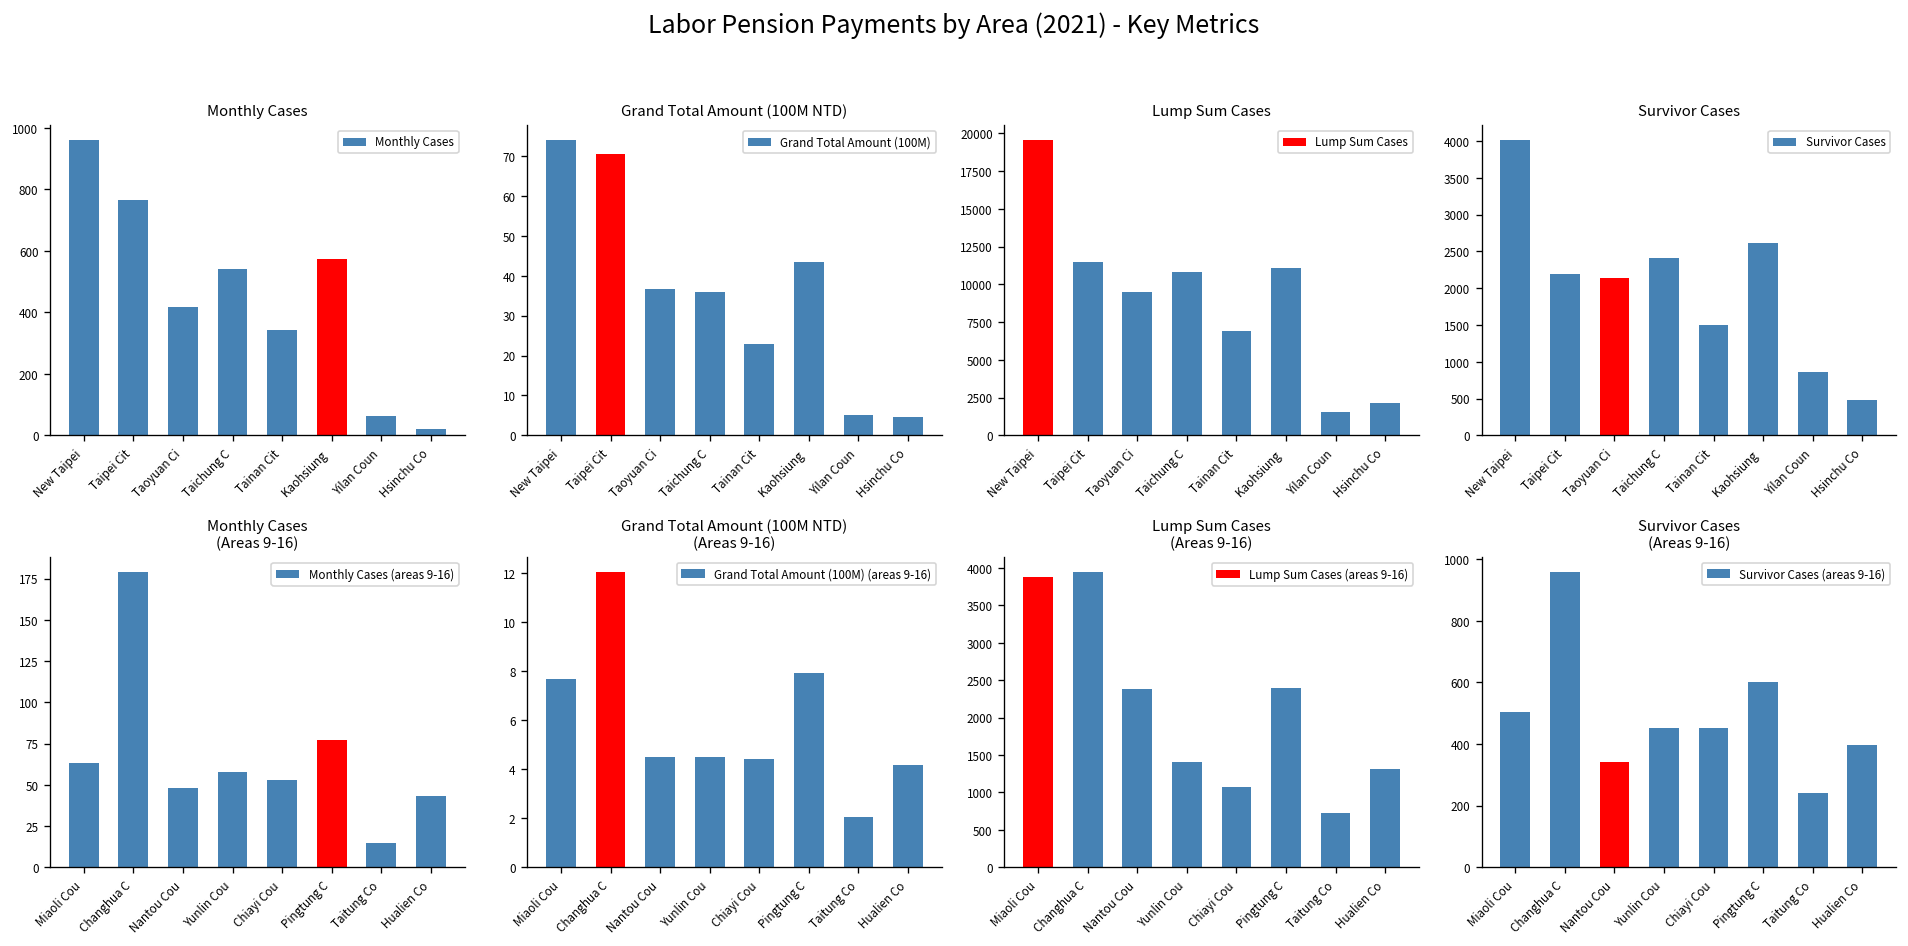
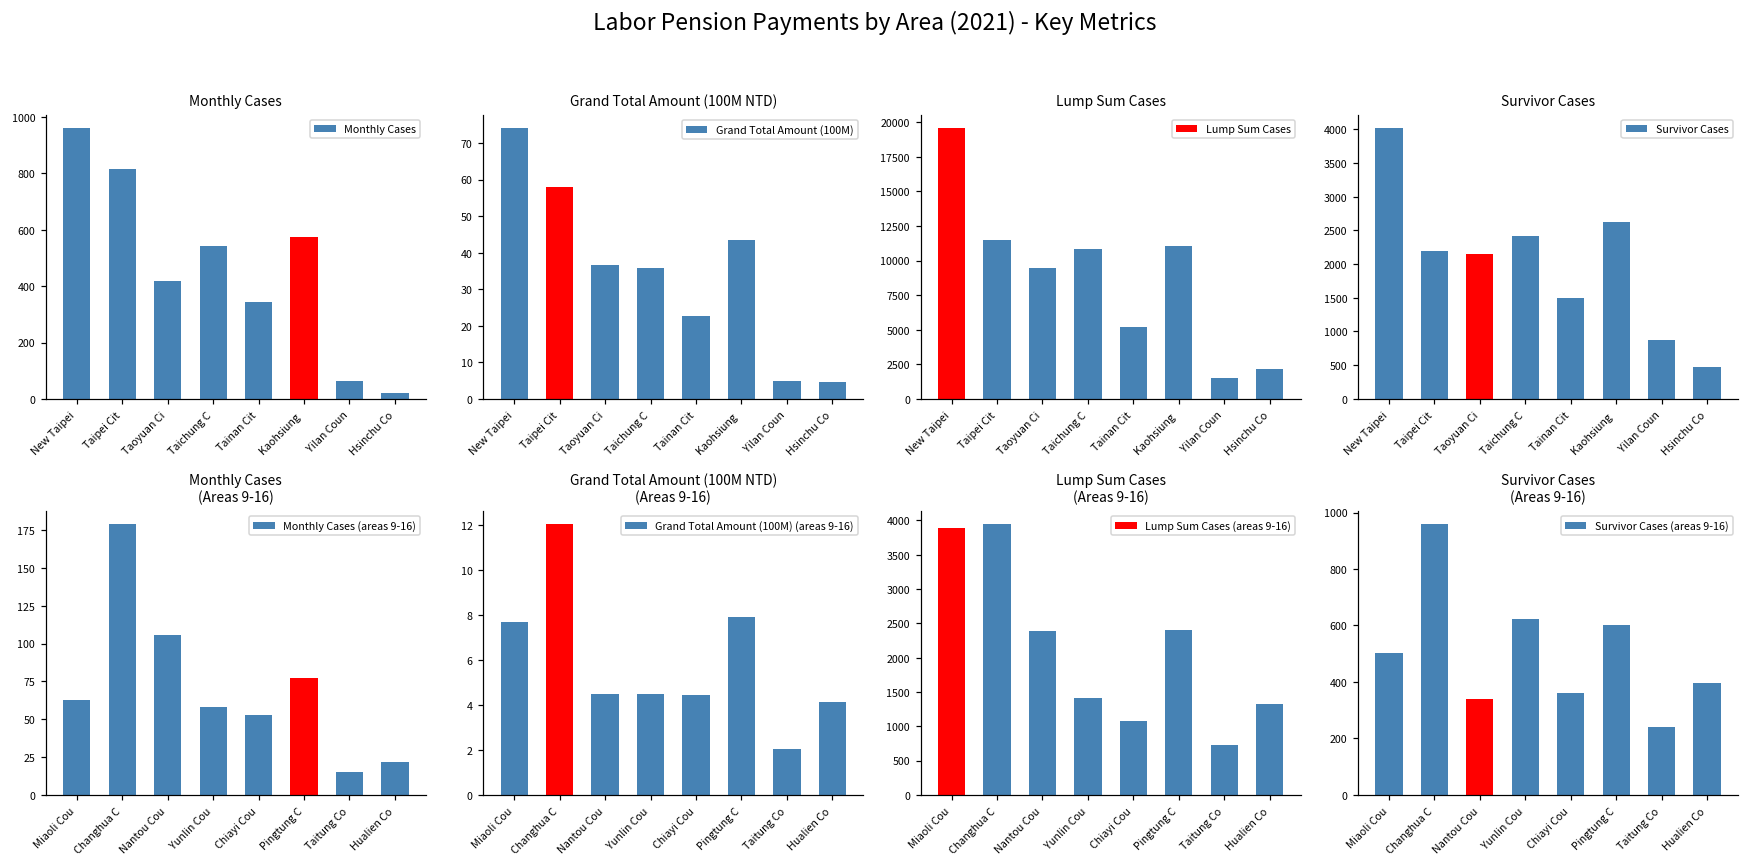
  {
    "Monthly Cases": {
      "New Taipei": 960,
-     "Taipei Cit": 770,
+     "Taipei Cit": 820,
      "Taoyuan Ci": 420,
      "Taichung C": 540,
      "Tainan Cit": 340,
      "Kaohsiung": 570,
      "Yilan Coun": 60,
      "Hsinchu Co": 20
    },
    "Grand Total Amount (100M NTD)": {
      "New Taipei": 74,
-     "Taipei Cit": 71,
+     "Taipei Cit": 58,
      "Taoyuan Ci": 37,
      "Taichung C": 36,
      "Tainan Cit": 23,
      "Kaohsiung": 43,
      "Yilan Coun": 5,
      "Hsinchu Co": 5
    },
    "Lump Sum Cases": {
      "New Taipei": 19600,
      "Taipei Cit": 11500,
      "Taoyuan Ci": 9500,
      "Taichung C": 10800,
-     "Tainan Cit": 6900,
+     "Tainan Cit": 5200,
      "Kaohsiung": 11100,
      "Yilan Coun": 1500,
      "Hsinchu Co": 2100
    },
    "Survivor Cases": {
      "New Taipei": 4000,
      "Taipei Cit": 2200,
      "Taoyuan Ci": 2100,
      "Taichung C": 2400,
      "Tainan Cit": 1500,
      "Kaohsiung": 2600,
      "Yilan Coun": 900,
      "Hsinchu Co": 500
    },
    "Monthly Cases (Areas 9-16)": {
      "Miaoli Cou": 63,
      "Changhua C": 179,
-     "Nantou Cou": 48,
+     "Nantou Cou": 106,
      "Yunlin Cou": 58,
      "Chiayi Cou": 53,
      "Pingtung C": 77,
      "Taitung Co": 15,
-     "Hualien Co": 43
+     "Hualien Co": 22
    },
    "Grand Total Amount (100M NTD) (Areas 9-16)": {
      "Miaoli Cou": 7.7,
      "Changhua C": 12.0,
      "Nantou Cou": 4.5,
      "Yunlin Cou": 4.5,
      "Chiayi Cou": 4.4,
      "Pingtung C": 7.9,
      "Taitung Co": 2.1,
      "Hualien Co": 4.2
    },
    "Lump Sum Cases (Areas 9-16)": {
      "Miaoli Cou": 3900,
      "Changhua C": 3900,
      "Nantou Cou": 2400,
      "Yunlin Cou": 1400,
      "Chiayi Cou": 1100,
      "Pingtung C": 2400,
      "Taitung Co": 700,
      "Hualien Co": 1300
    },
    "Survivor Cases (Areas 9-16)": {
      "Miaoli Cou": 500,
      "Changhua C": 960,
      "Nantou Cou": 340,
-     "Yunlin Cou": 450,
-     "Chiayi Cou": 450,
+     "Yunlin Cou": 620,
+     "Chiayi Cou": 360,
      "Pingtung C": 600,
      "Taitung Co": 240,
      "Hualien Co": 400
    }
  }
